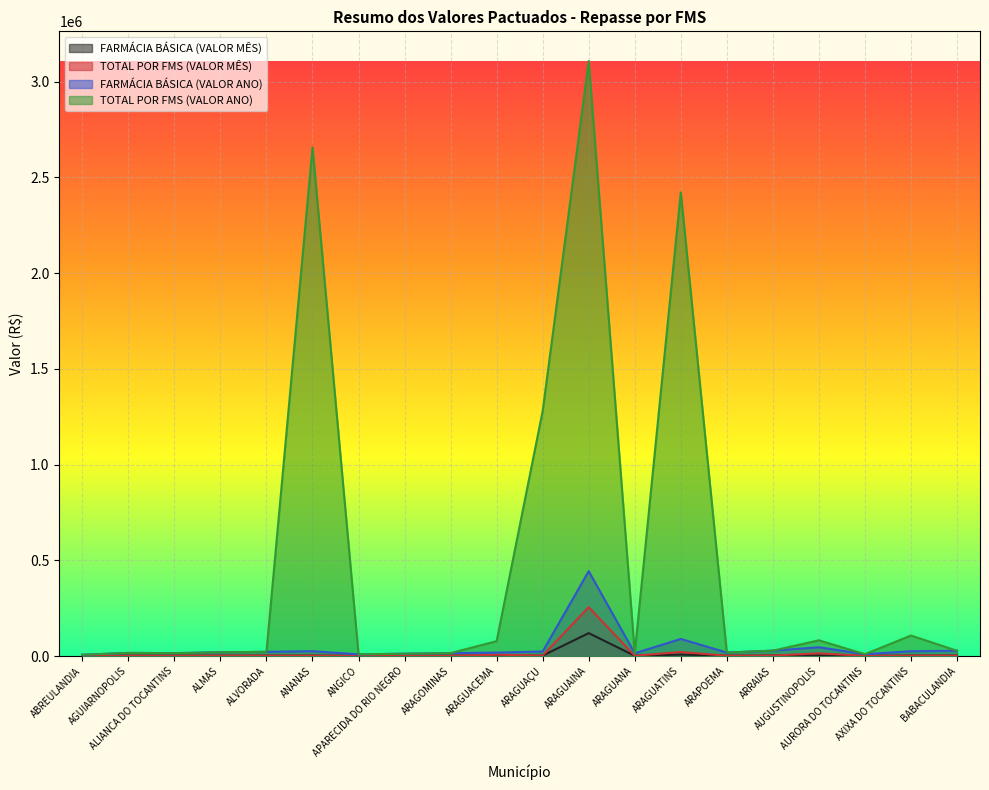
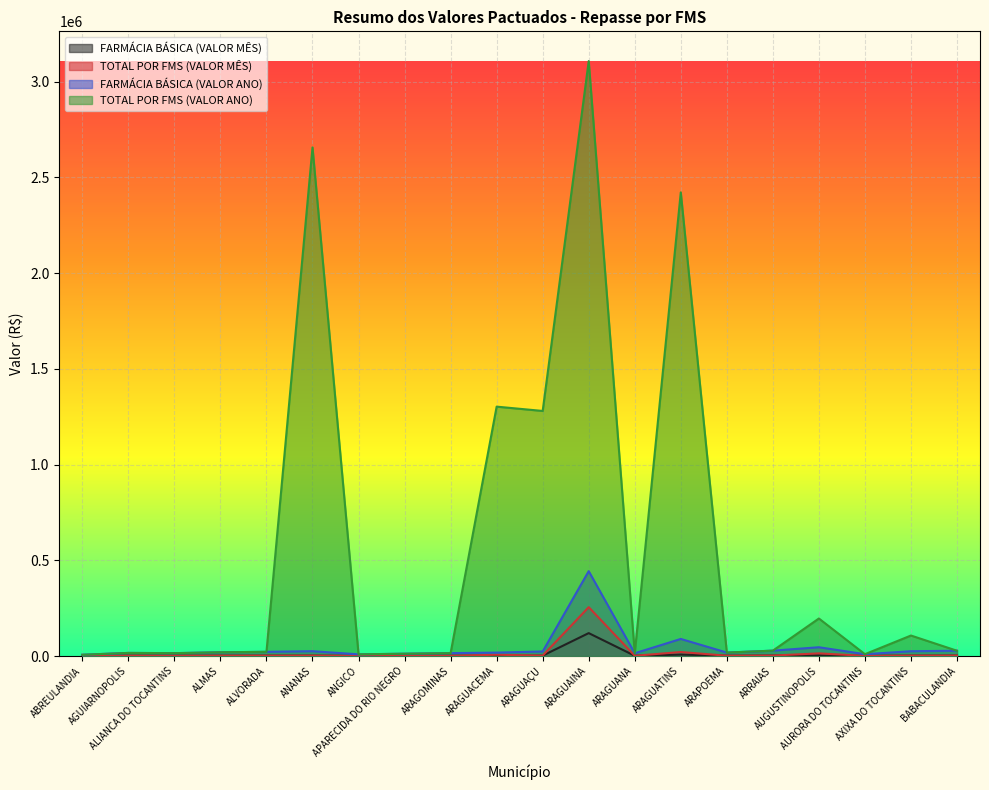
  {
    "FARMÁCIA BÁSICA (VALOR MÊS)": {
      "ARAGUAINA": 120000,
      "ARAGUATINS": 10000
    },
    "TOTAL POR FMS (VALOR MÊS)": {
      "ARAGUAINA": 260000,
      "ARAGUATINS": 20000
    },
    "FARMÁCIA BÁSICA (VALOR ANO)": {
      "ANANAS": 30000,
      "ARAGUAÇU": 20000,
      "ARAGUAINA": 440000,
      "ARAGUATINS": 90000,
      "AUGUSTINOPOLIS": 50000,
      "AXIXA DO TOCANTINS": 20000
    },
    "TOTAL POR FMS (VALOR ANO)": {
      "ANANAS": 2660000,
-     "ARAGUACEMA": 80000,
+     "ARAGUACEMA": 1300000,
      "ARAGUAÇU": 1280000,
      "ARAGUAINA": 3110000,
      "ARAGUATINS": 2420000,
-     "AUGUSTINOPOLIS": 80000,
+     "AUGUSTINOPOLIS": 200000,
      "AXIXA DO TOCANTINS": 110000
    }
  }
